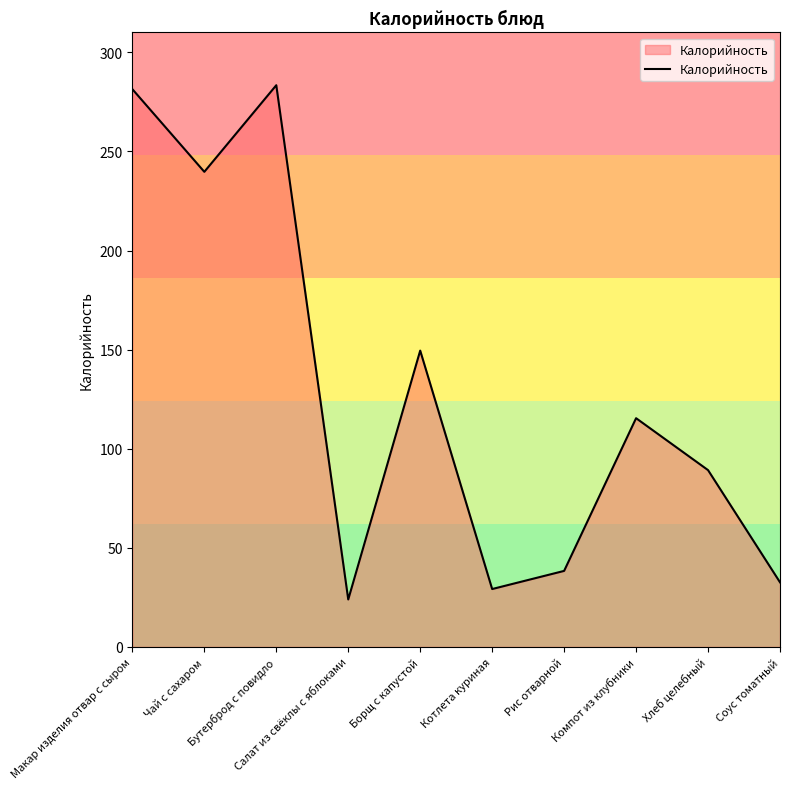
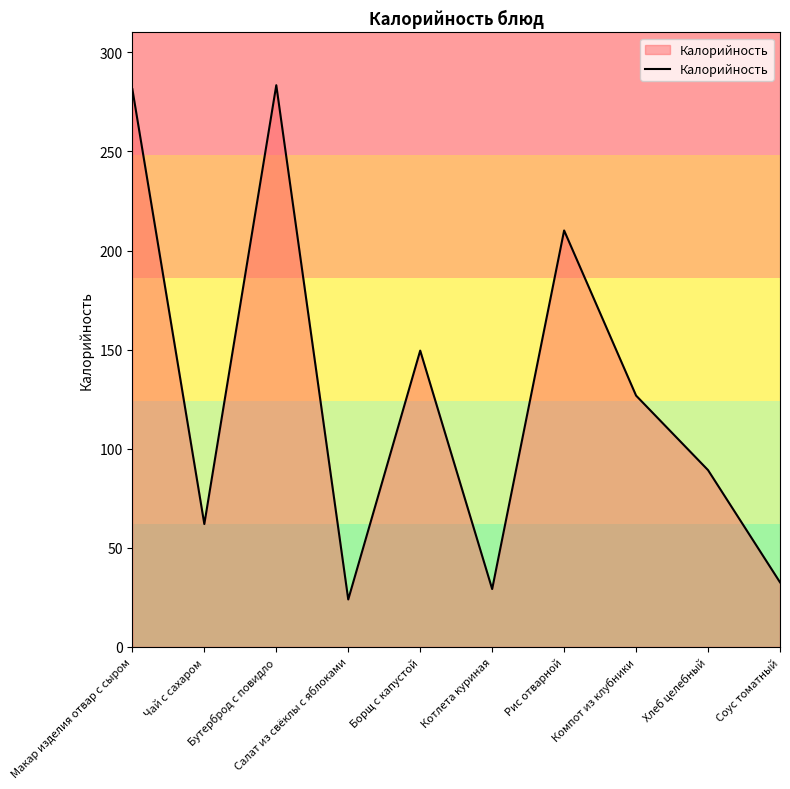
  {
    "Макар изделия отвар с сыром": 281,
-   "Чай с сахаром": 240,
+   "Чай с сахаром": 62,
    "Бутерброд с повидло": 283,
    "Салат из свёклы с яблоками": 24,
    "Борщ с капустой": 150,
    "Котлета куриная": 29,
-   "Рис отварной": 38,
-   "Компот из клубники": 115,
+   "Рис отварной": 210,
+   "Компот из клубники": 127,
    "Хлеб целебный": 89,
    "Соус томатный": 33
  }
